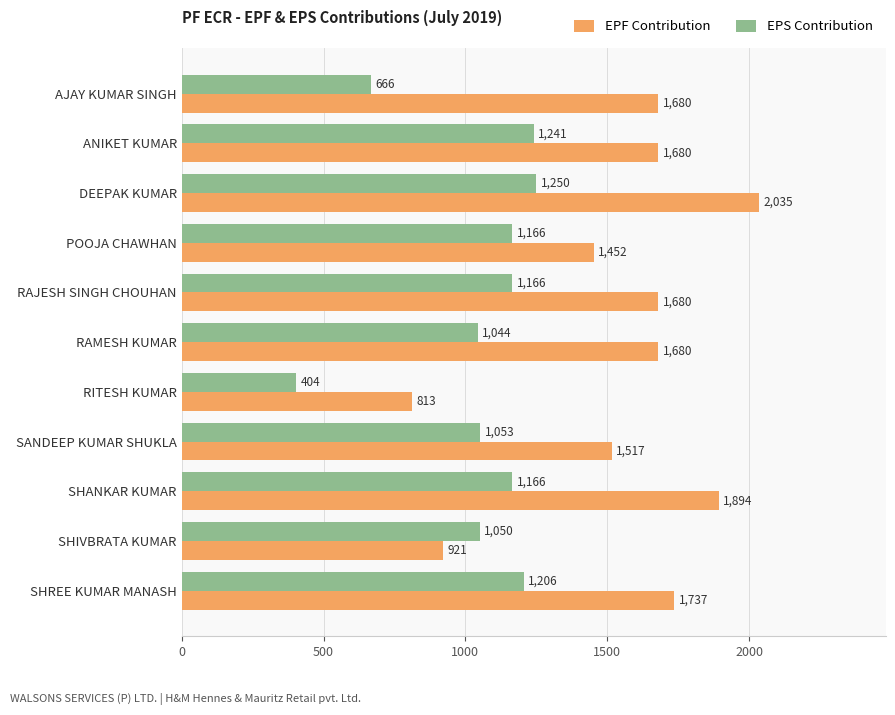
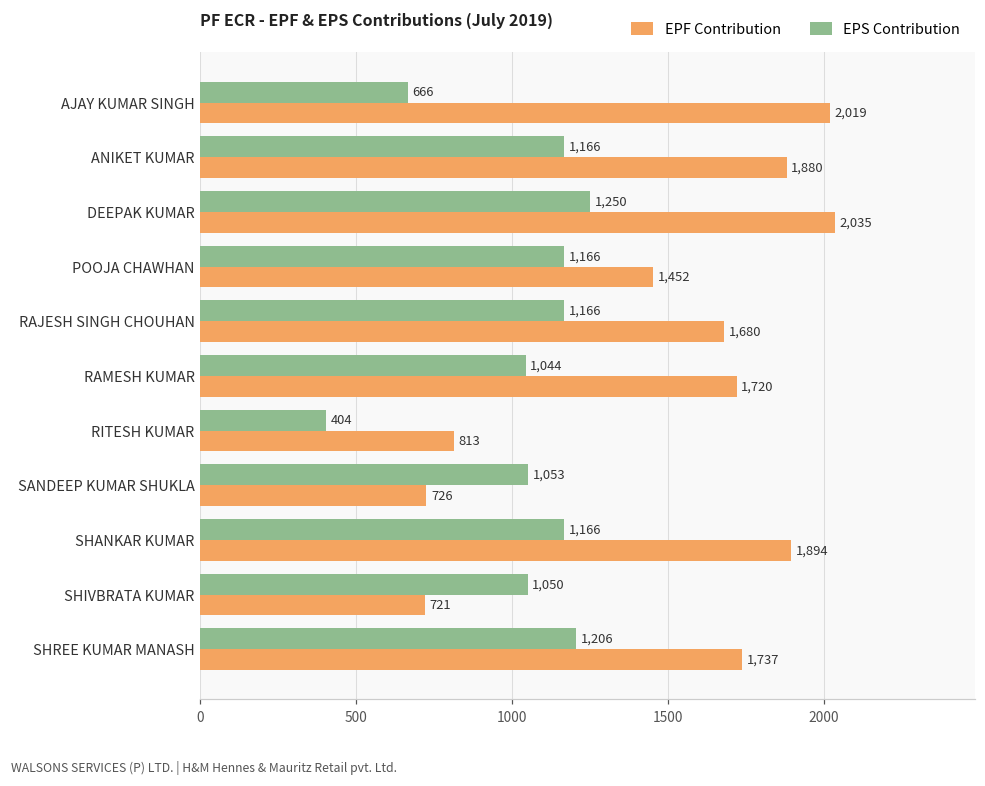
  {
    "EPF Contribution": {
-     "AJAY KUMAR SINGH": "1,680",
-     "ANIKET KUMAR": "1,680",
+     "AJAY KUMAR SINGH": "2,019",
+     "ANIKET KUMAR": "1,880",
      "DEEPAK KUMAR": "2,035",
      "POOJA CHAWHAN": "1,452",
      "RAJESH SINGH CHOUHAN": "1,680",
-     "RAMESH KUMAR": "1,680",
+     "RAMESH KUMAR": "1,720",
      "RITESH KUMAR": "813",
-     "SANDEEP KUMAR SHUKLA": "1,517",
+     "SANDEEP KUMAR SHUKLA": "726",
      "SHANKAR KUMAR": "1,894",
-     "SHIVBRATA KUMAR": "921",
+     "SHIVBRATA KUMAR": "721",
      "SHREE KUMAR MANASH": "1,737"
    },
    "EPS Contribution": {
      "AJAY KUMAR SINGH": "666",
-     "ANIKET KUMAR": "1,241",
+     "ANIKET KUMAR": "1,166",
      "DEEPAK KUMAR": "1,250",
      "POOJA CHAWHAN": "1,166",
      "RAJESH SINGH CHOUHAN": "1,166",
      "RAMESH KUMAR": "1,044",
      "RITESH KUMAR": "404",
      "SANDEEP KUMAR SHUKLA": "1,053",
      "SHANKAR KUMAR": "1,166",
      "SHIVBRATA KUMAR": "1,050",
      "SHREE KUMAR MANASH": "1,206"
    }
  }
